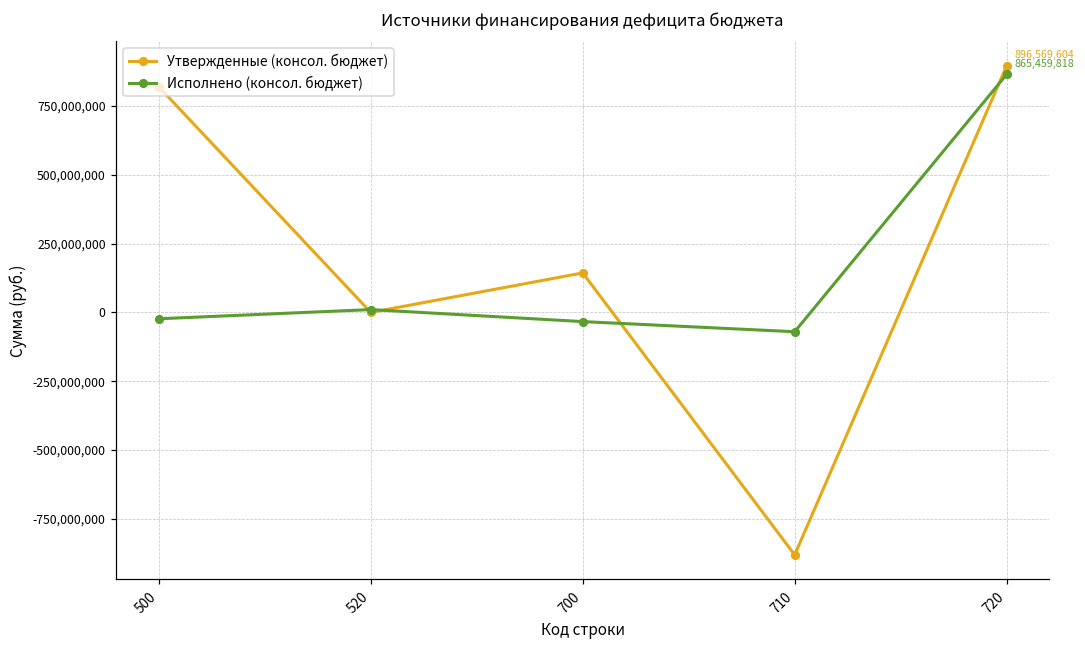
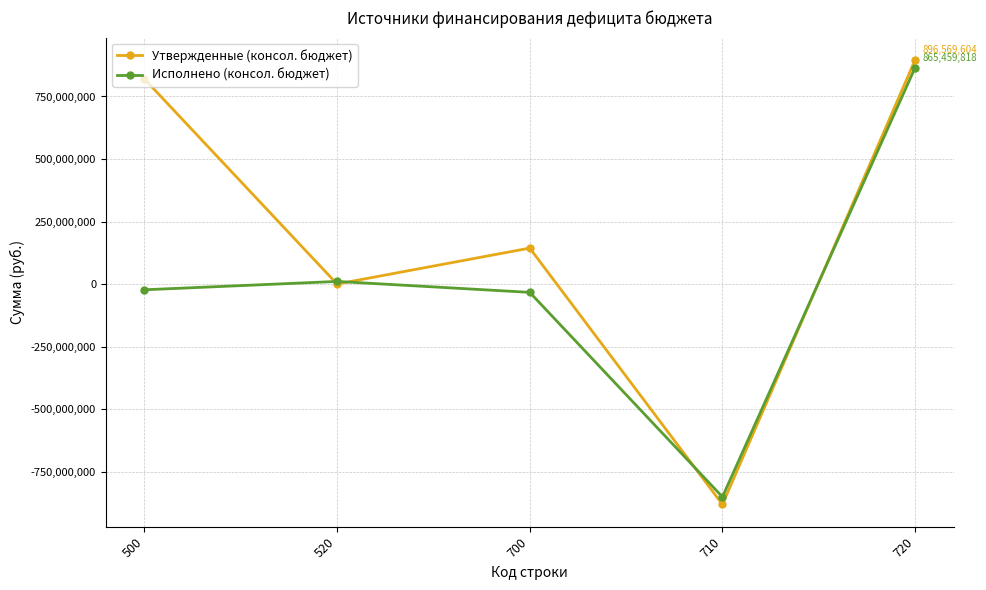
  {
    "Утвержденные (консол. бюджет)": {
      "520": "0",
      "700": "140,000,000",
      "710": "-880,000,000"
    },
    "Исполнено (консол. бюджет)": {
      "500": "-20,000,000",
      "520": "10,000,000",
      "700": "-30,000,000",
-     "710": "-70,000,000"
+     "710": "-850,000,000"
    }
  }
